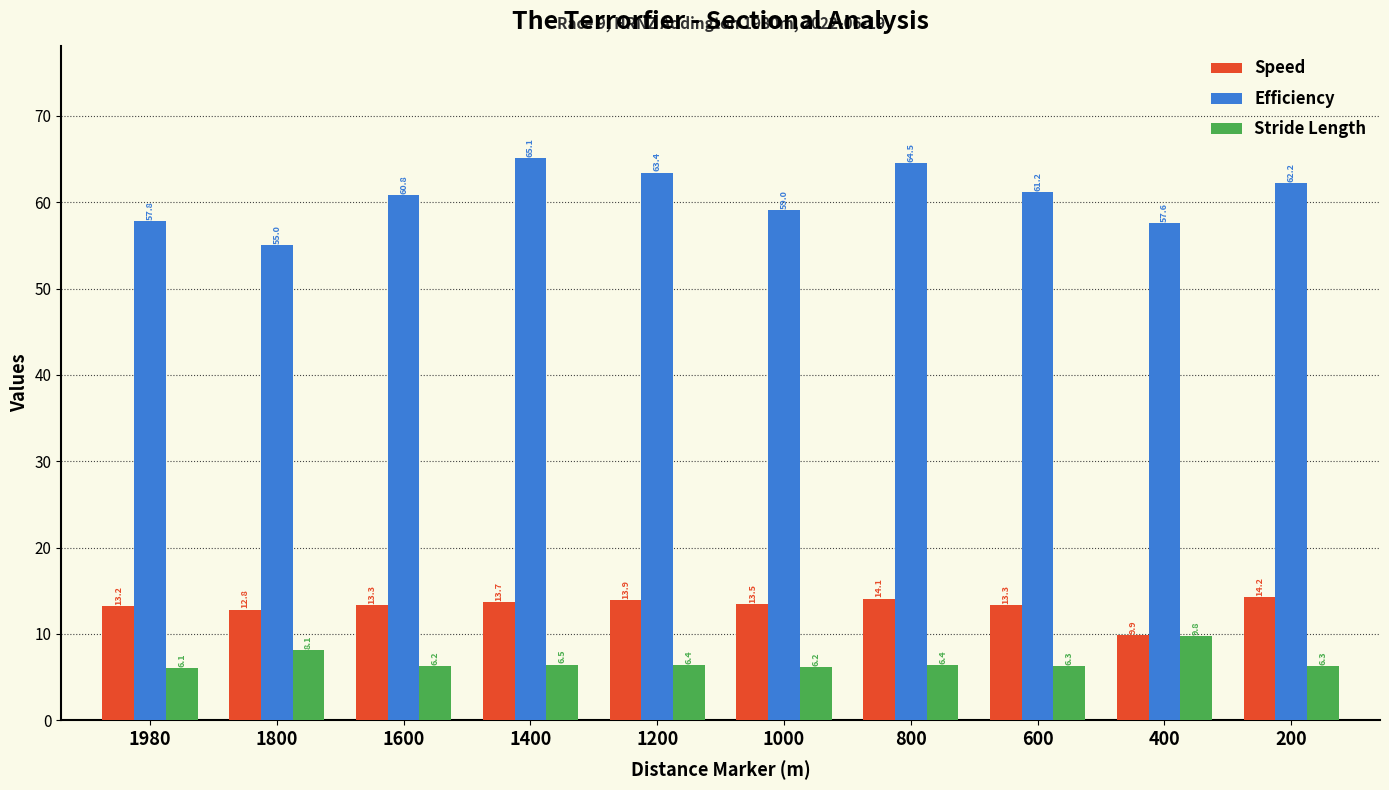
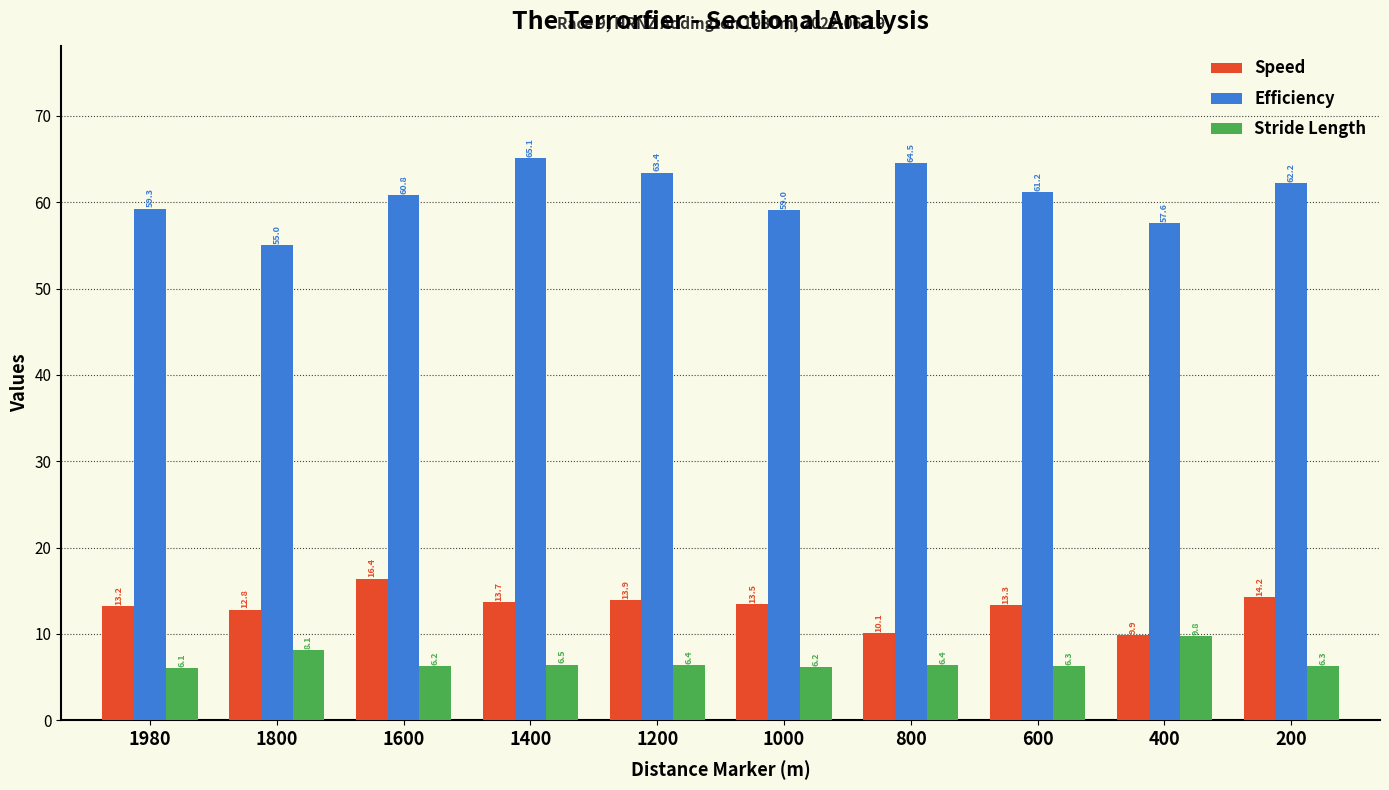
  {
    "Speed": {
      "1980": 13.2,
      "1800": 12.8,
-     "1600": 13.3,
+     "1600": 16.4,
      "1400": 13.7,
      "1200": 13.9,
      "1000": 13.5,
-     "800": 14.1,
+     "800": 10.1,
      "600": 13.3,
      "400": 9.9,
      "200": 14.2
    },
    "Efficiency": {
-     "1980": 57.8,
+     "1980": 59.3,
      "1800": 55.0,
      "1600": 60.8,
      "1400": 65.1,
      "1200": 63.4,
      "1000": 59.0,
      "800": 64.5,
      "600": 61.2,
      "400": 57.6,
      "200": 62.2
    },
    "Stride Length": {
      "1980": 6.1,
      "1800": 8.1,
      "1600": 6.2,
      "1400": 6.5,
      "1200": 6.4,
      "1000": 6.2,
      "800": 6.4,
      "600": 6.3,
      "400": 9.8,
      "200": 6.3
    }
  }
